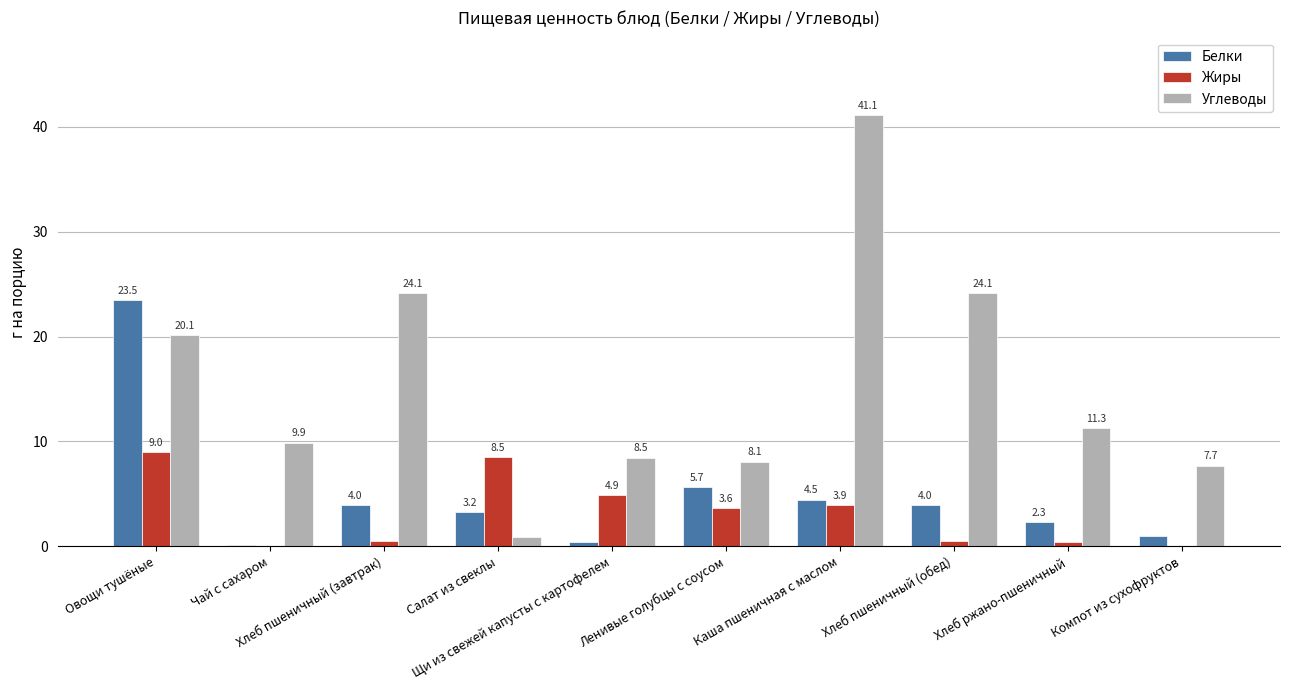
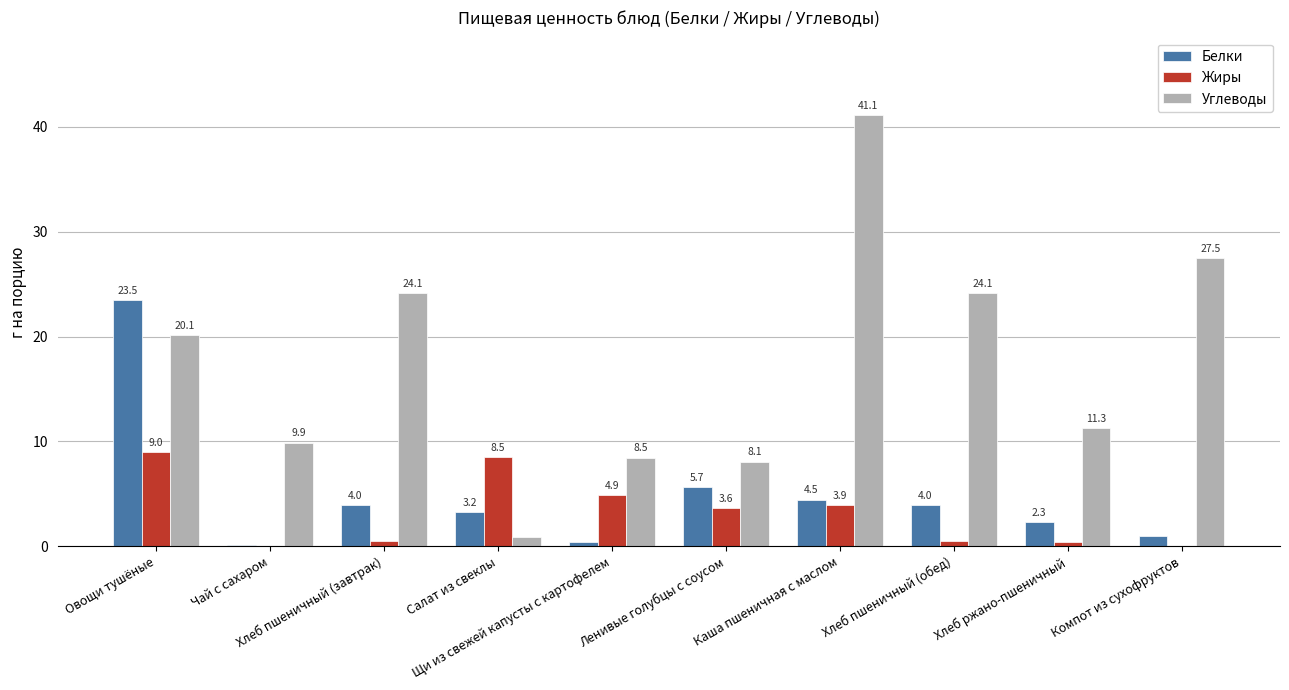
  {
    "Белки": {
      "Овощи тушёные": 23.5,
      "Хлеб пшеничный (завтрак)": 4.0,
      "Салат из свеклы": 3.2,
      "Ленивые голубцы с соусом": 5.7,
      "Каша пшеничная с маслом": 4.5,
      "Хлеб пшеничный (обед)": 4.0,
      "Хлеб ржано-пшеничный": 2.3
    },
    "Жиры": {
      "Овощи тушёные": 9.0,
      "Салат из свеклы": 8.5,
      "Щи из свежей капусты с картофелем": 4.9,
      "Ленивые голубцы с соусом": 3.6,
      "Каша пшеничная с маслом": 3.9
    },
    "Углеводы": {
      "Овощи тушёные": 20.1,
      "Чай с сахаром": 9.9,
      "Хлеб пшеничный (завтрак)": 24.1,
      "Щи из свежей капусты с картофелем": 8.5,
      "Ленивые голубцы с соусом": 8.1,
      "Каша пшеничная с маслом": 41.1,
      "Хлеб пшеничный (обед)": 24.1,
      "Хлеб ржано-пшеничный": 11.3,
-     "Компот из сухофруктов": 7.7
+     "Компот из сухофруктов": 27.5
    }
  }
